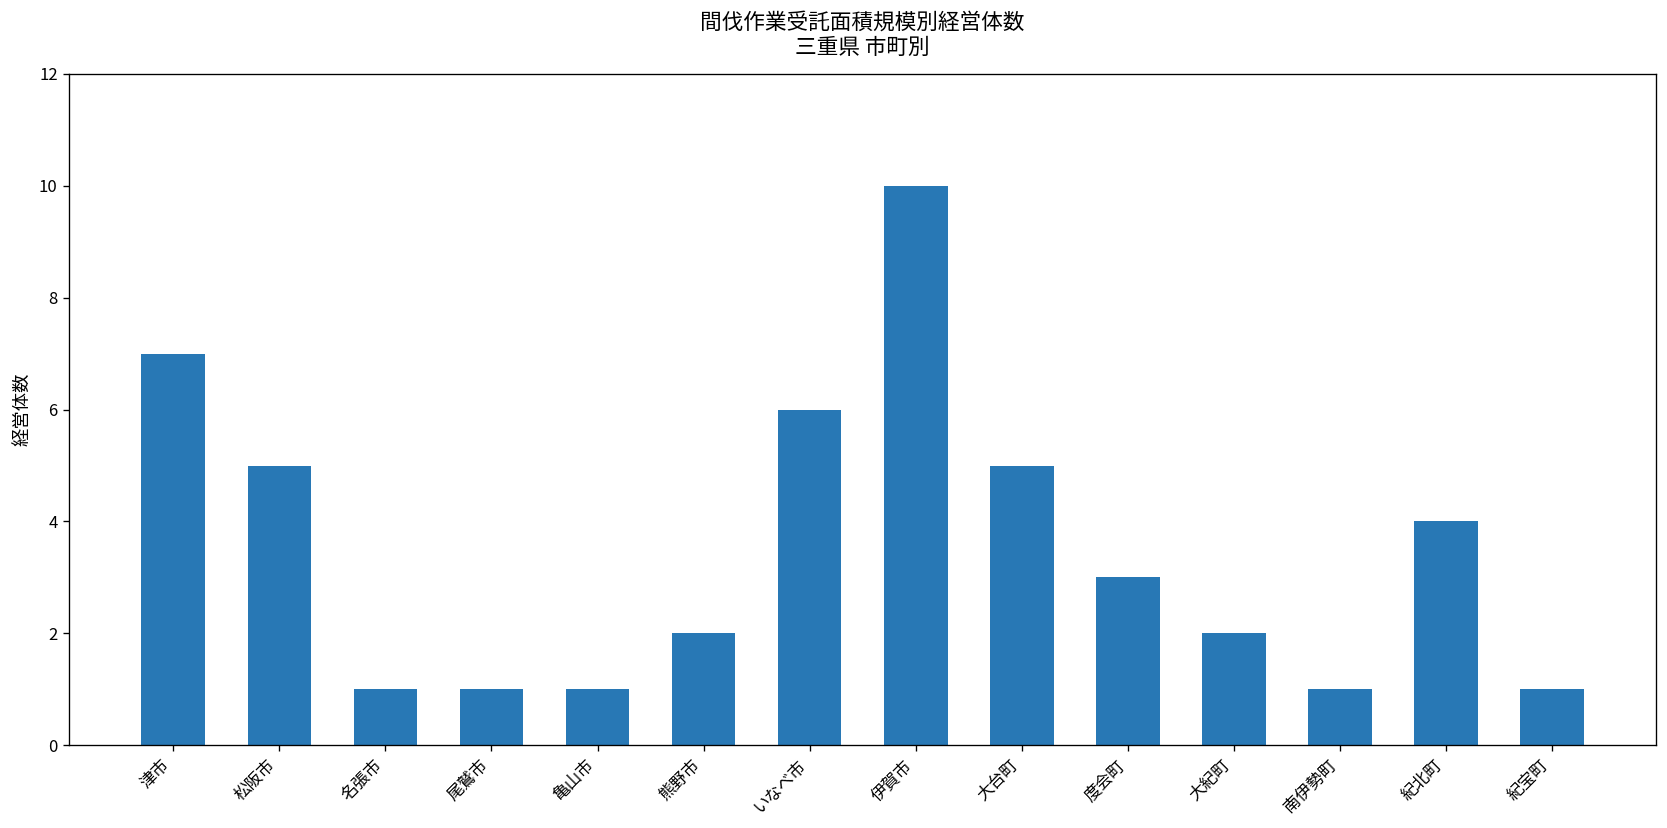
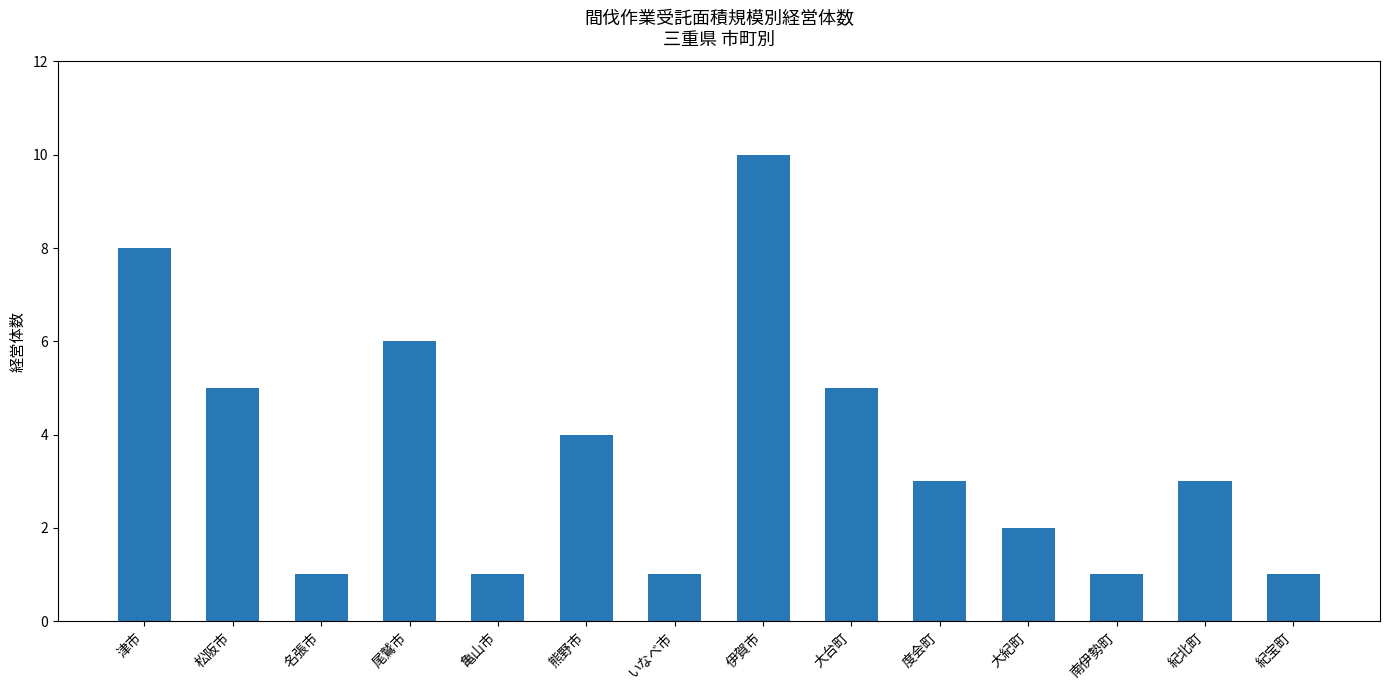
  {
-   "津市": 7,
+   "津市": 8,
    "松阪市": 5,
    "名張市": 1,
-   "尾鷲市": 1,
+   "尾鷲市": 6,
    "亀山市": 1,
-   "熊野市": 2,
-   "いなべ市": 6,
+   "熊野市": 4,
+   "いなべ市": 1,
    "伊賀市": 10,
    "大台町": 5,
    "度会町": 3,
    "大紀町": 2,
    "南伊勢町": 1,
-   "紀北町": 4,
+   "紀北町": 3,
    "紀宝町": 1
  }
